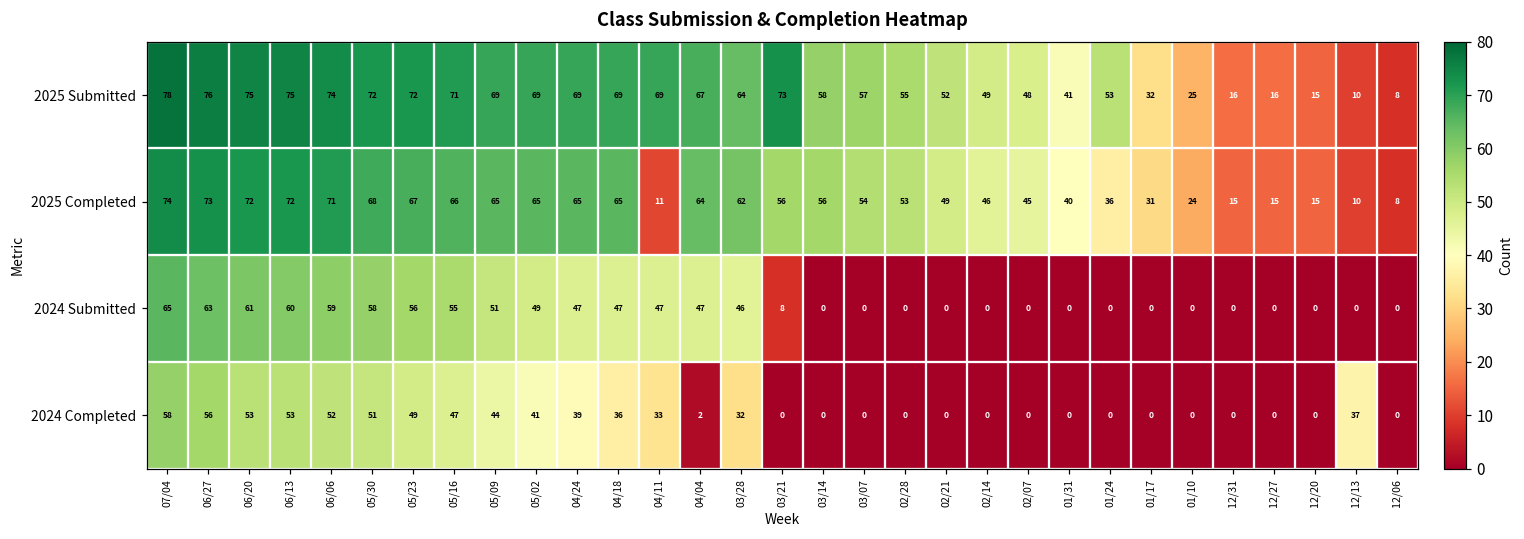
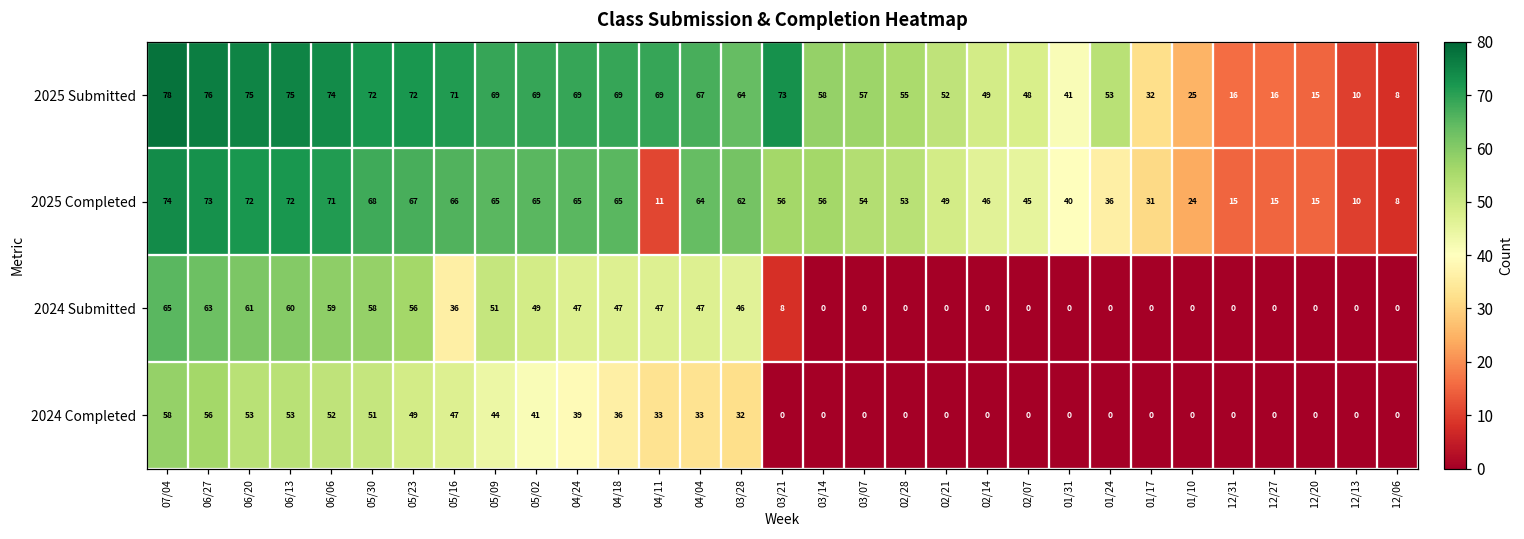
  {
    "2025 Submitted": {
      "07/04": 78,
      "06/27": 76,
      "06/20": 75,
      "06/13": 75,
      "06/06": 74,
      "05/30": 72,
      "05/23": 72,
      "05/16": 71,
      "05/09": 69,
      "05/02": 69,
      "04/24": 69,
      "04/18": 69,
      "04/11": 69,
      "04/04": 67,
      "03/28": 64,
      "03/21": 73,
      "03/14": 58,
      "03/07": 57,
      "02/28": 55,
      "02/21": 52,
      "02/14": 49,
      "02/07": 48,
      "01/31": 41,
      "01/24": 53,
      "01/17": 32,
      "01/10": 25,
      "12/31": 16,
      "12/27": 16,
      "12/20": 15,
      "12/13": 10,
      "12/06": 8
    },
    "2025 Completed": {
      "07/04": 74,
      "06/27": 73,
      "06/20": 72,
      "06/13": 72,
      "06/06": 71,
      "05/30": 68,
      "05/23": 67,
      "05/16": 66,
      "05/09": 65,
      "05/02": 65,
      "04/24": 65,
      "04/18": 65,
      "04/11": 11,
      "04/04": 64,
      "03/28": 62,
      "03/21": 56,
      "03/14": 56,
      "03/07": 54,
      "02/28": 53,
      "02/21": 49,
      "02/14": 46,
      "02/07": 45,
      "01/31": 40,
      "01/24": 36,
      "01/17": 31,
      "01/10": 24,
      "12/31": 15,
      "12/27": 15,
      "12/20": 15,
      "12/13": 10,
      "12/06": 8
    },
    "2024 Submitted": {
      "07/04": 65,
      "06/27": 63,
      "06/20": 61,
      "06/13": 60,
      "06/06": 59,
      "05/30": 58,
      "05/23": 56,
-     "05/16": 55,
+     "05/16": 36,
      "05/09": 51,
      "05/02": 49,
      "04/24": 47,
      "04/18": 47,
      "04/11": 47,
      "04/04": 47,
      "03/28": 46,
      "03/21": 8,
      "03/14": 0,
      "03/07": 0,
      "02/28": 0,
      "02/21": 0,
      "02/14": 0,
      "02/07": 0,
      "01/31": 0,
      "01/24": 0,
      "01/17": 0,
      "01/10": 0,
      "12/31": 0,
      "12/27": 0,
      "12/20": 0,
      "12/13": 0,
      "12/06": 0
    },
    "2024 Completed": {
      "07/04": 58,
      "06/27": 56,
      "06/20": 53,
      "06/13": 53,
      "06/06": 52,
      "05/30": 51,
      "05/23": 49,
      "05/16": 47,
      "05/09": 44,
      "05/02": 41,
      "04/24": 39,
      "04/18": 36,
      "04/11": 33,
-     "04/04": 2,
+     "04/04": 33,
      "03/28": 32,
      "03/21": 0,
      "03/14": 0,
      "03/07": 0,
      "02/28": 0,
      "02/21": 0,
      "02/14": 0,
      "02/07": 0,
      "01/31": 0,
      "01/24": 0,
      "01/17": 0,
      "01/10": 0,
      "12/31": 0,
      "12/27": 0,
      "12/20": 0,
-     "12/13": 37,
+     "12/13": 0,
      "12/06": 0
    }
  }
